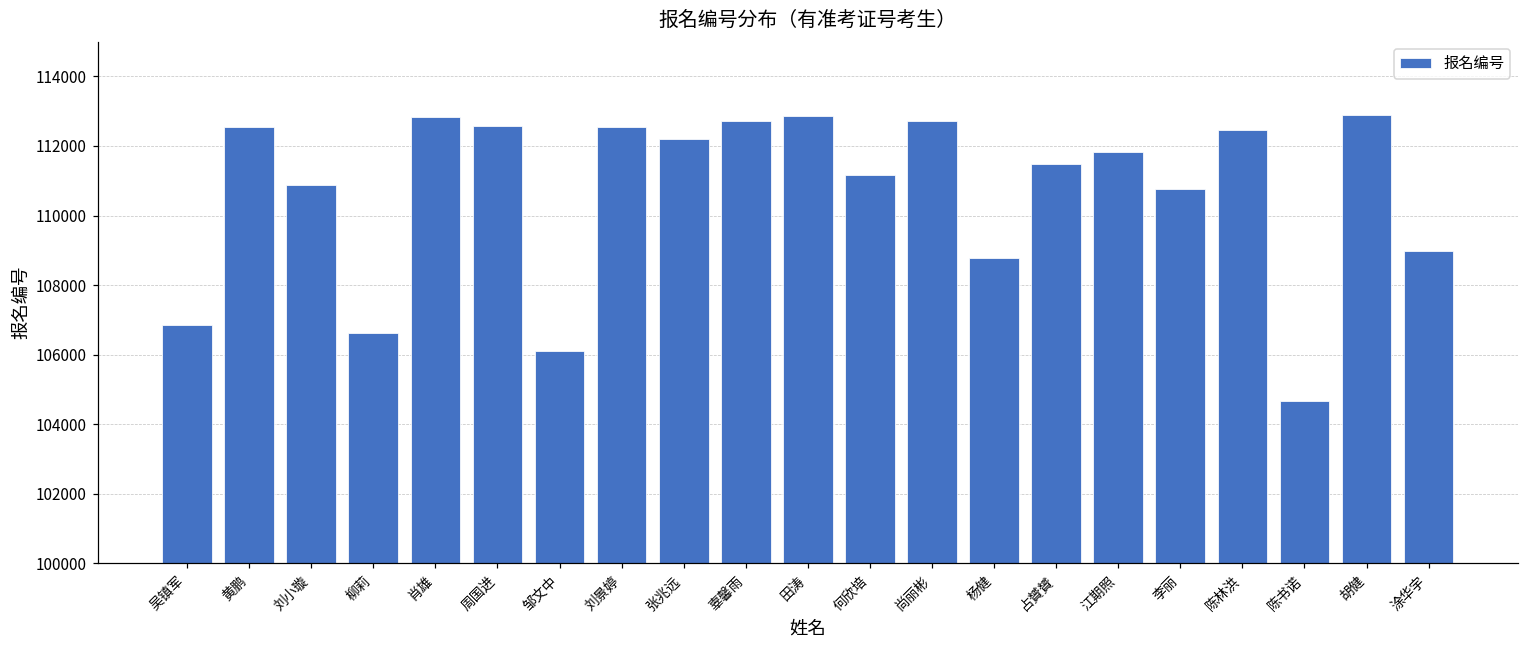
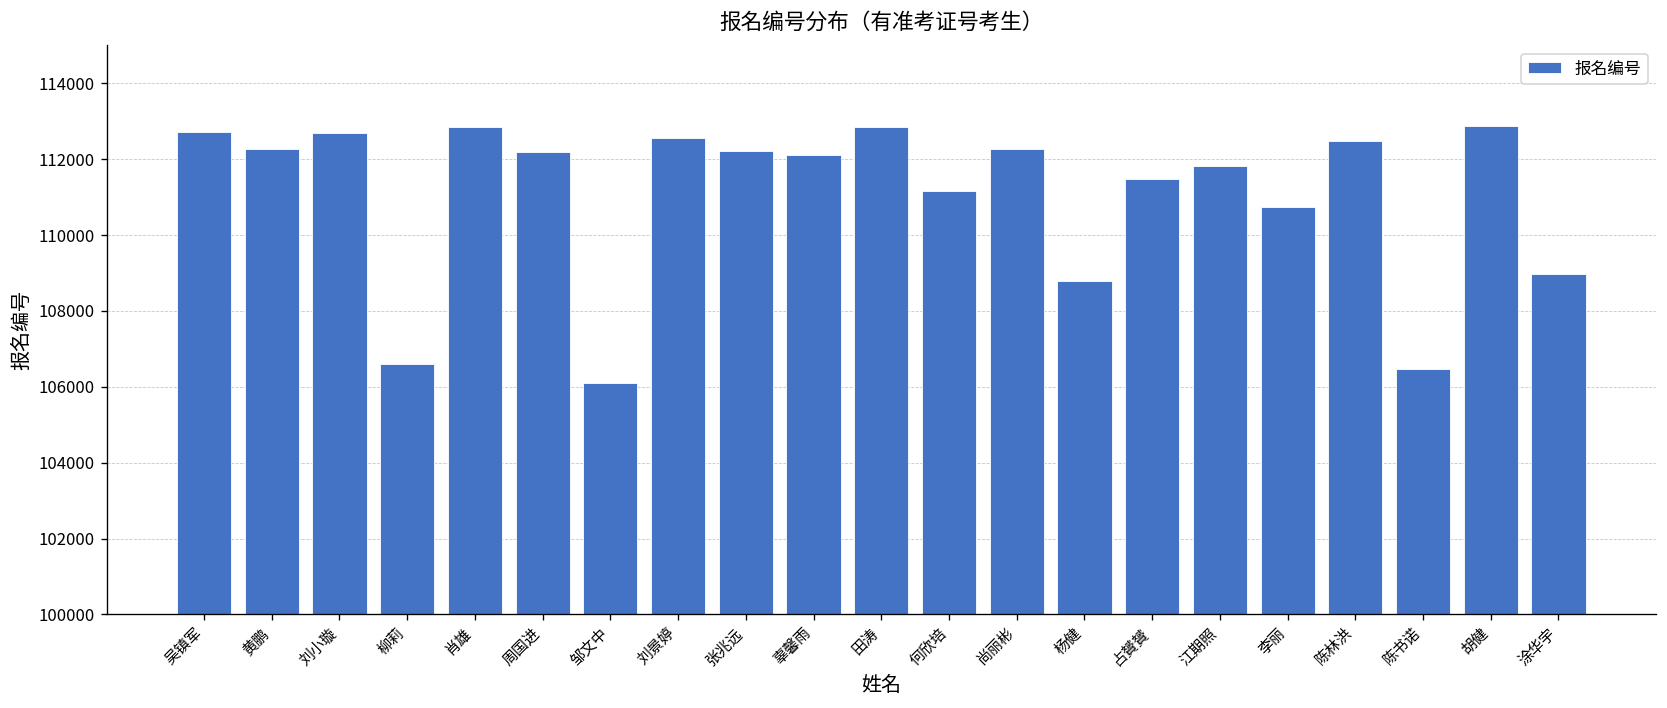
  {
-   "吴镇军": 106900,
-   "黄鹏": 112500,
-   "刘小璇": 110900,
+   "吴镇军": 112700,
+   "黄鹏": 112300,
+   "刘小璇": 112700,
    "柳莉": 106600,
    "肖雄": 112800,
-   "周国进": 112600,
+   "周国进": 112200,
    "邹文中": 106100,
    "刘景婷": 112600,
    "张兆远": 112200,
-   "辜馨雨": 112700,
+   "辜馨雨": 112100,
    "田涛": 112900,
    "何欣培": 111200,
-   "尚丽彬": 112700,
+   "尚丽彬": 112300,
    "杨健": 108800,
    "占贇贇": 111500,
    "江期照": 111800,
    "李丽": 110800,
    "陈林洪": 112500,
-   "陈书诺": 104700,
+   "陈书诺": 106500,
    "胡健": 112900,
    "涂华宇": 109000
  }
